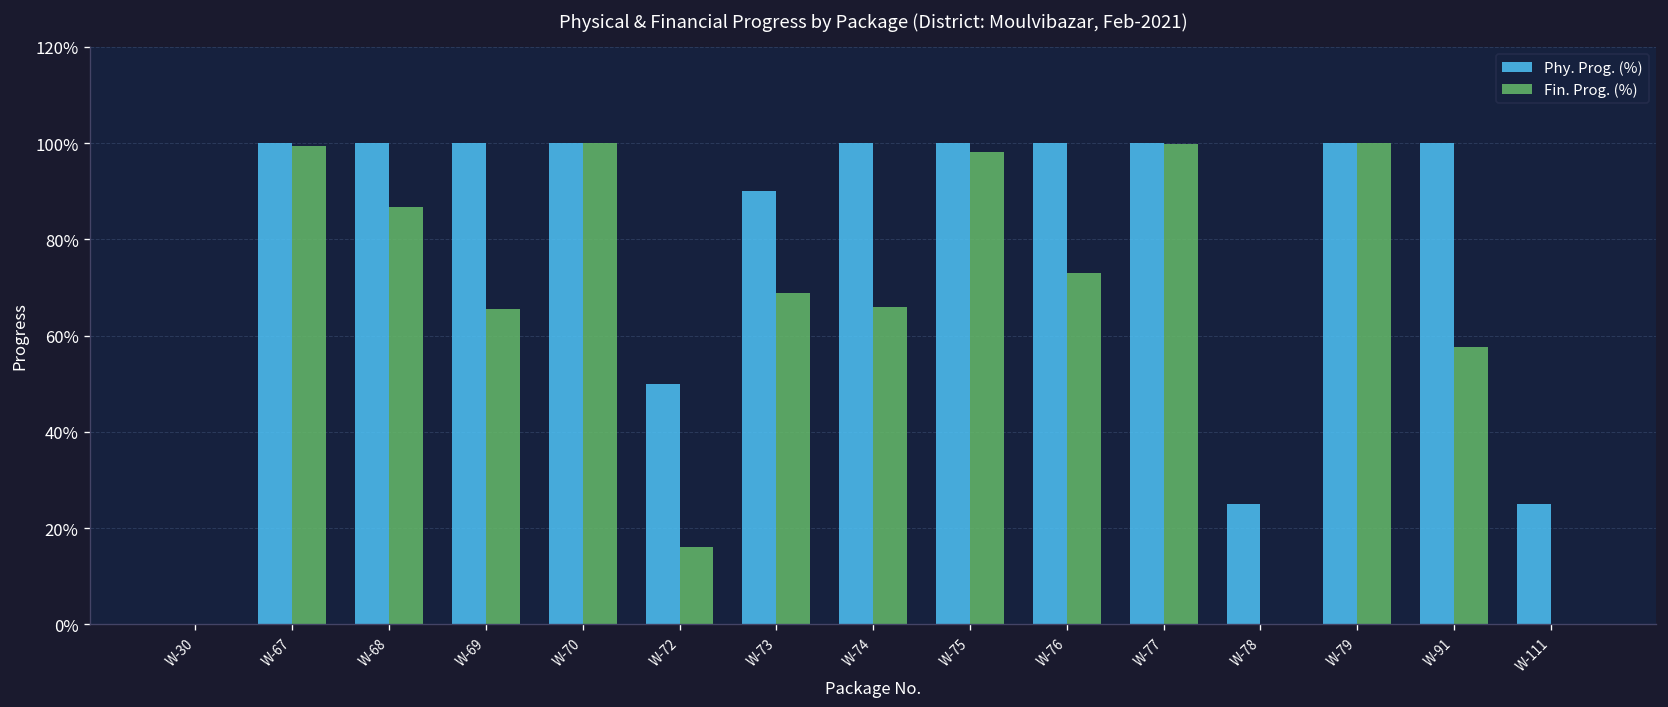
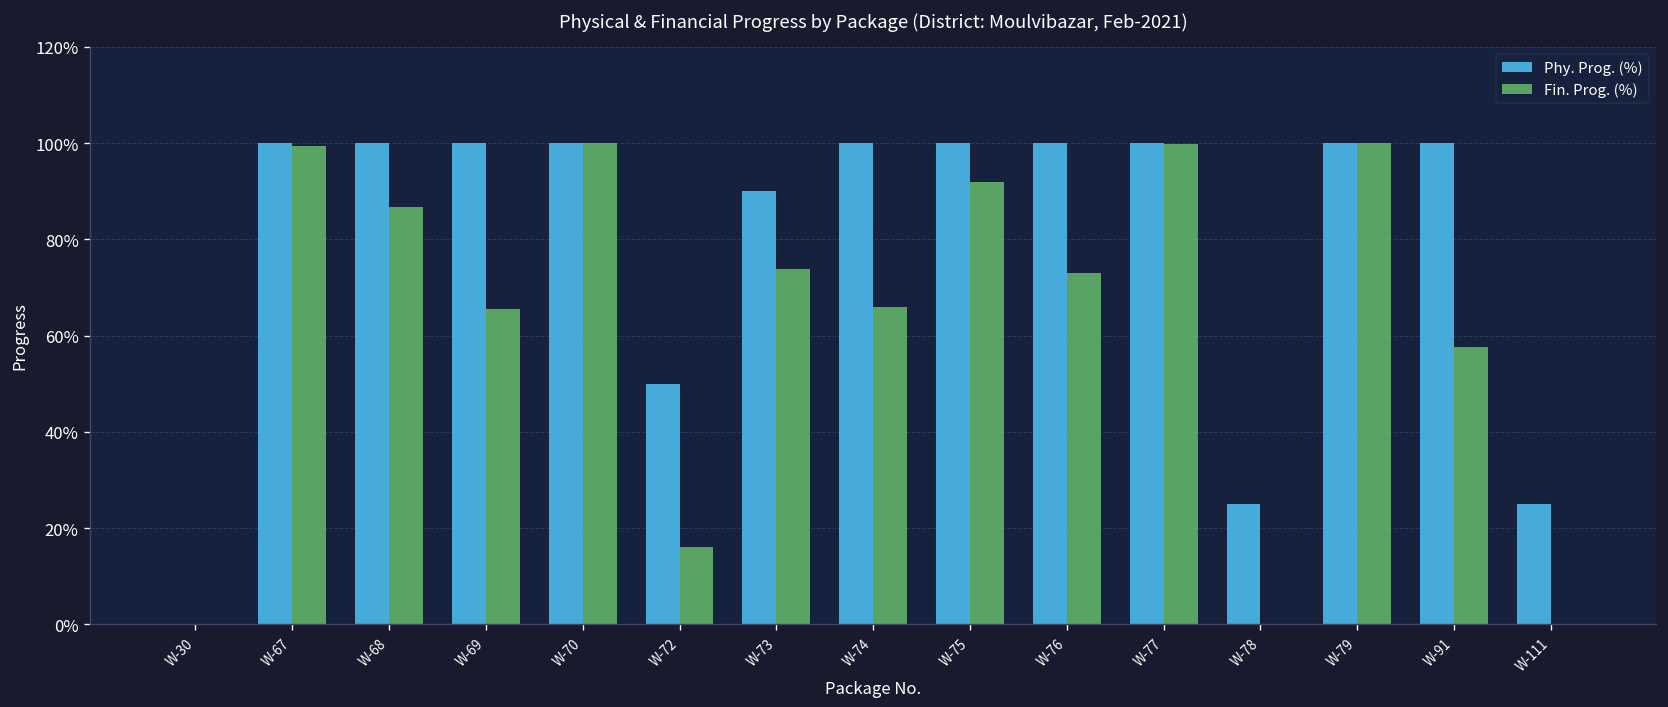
  {
    "Phy. Prog. (%)": {
      "W-30": "0%",
      "W-67": "100%",
      "W-68": "100%",
      "W-69": "100%",
      "W-70": "100%",
      "W-72": "50%",
      "W-73": "90%",
      "W-74": "100%",
      "W-75": "100%",
      "W-76": "100%",
      "W-77": "100%",
      "W-78": "25%",
      "W-79": "100%",
      "W-91": "100%",
      "W-111": "25%"
    },
    "Fin. Prog. (%)": {
      "W-30": "0%",
      "W-67": "99%",
      "W-68": "87%",
      "W-69": "65%",
      "W-70": "100%",
      "W-72": "16%",
-     "W-73": "69%",
+     "W-73": "74%",
      "W-74": "66%",
-     "W-75": "98%",
+     "W-75": "92%",
      "W-76": "73%",
      "W-77": "100%",
      "W-78": "0%",
      "W-79": "100%",
      "W-91": "58%",
      "W-111": "0%"
    }
  }
